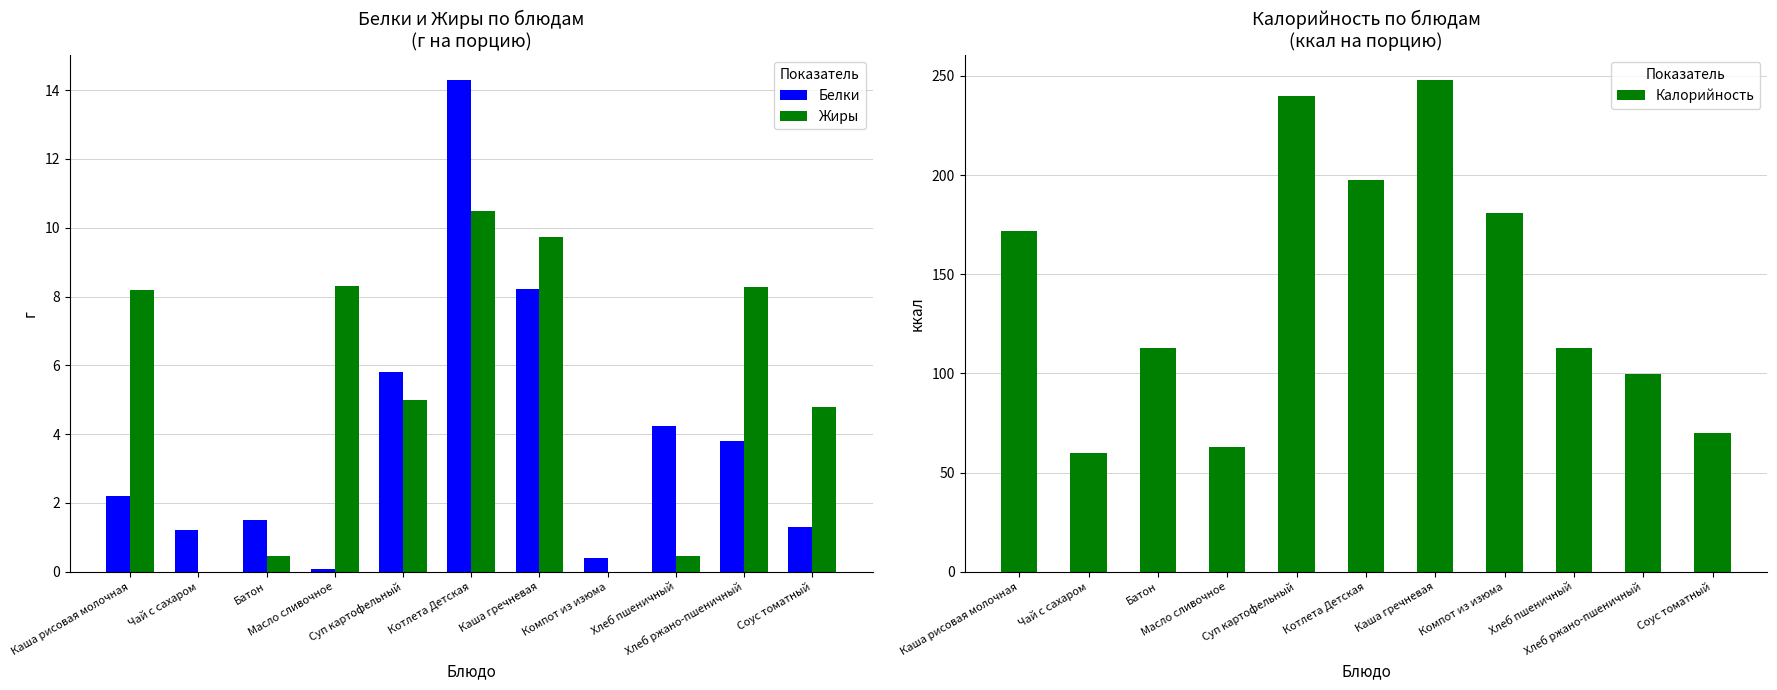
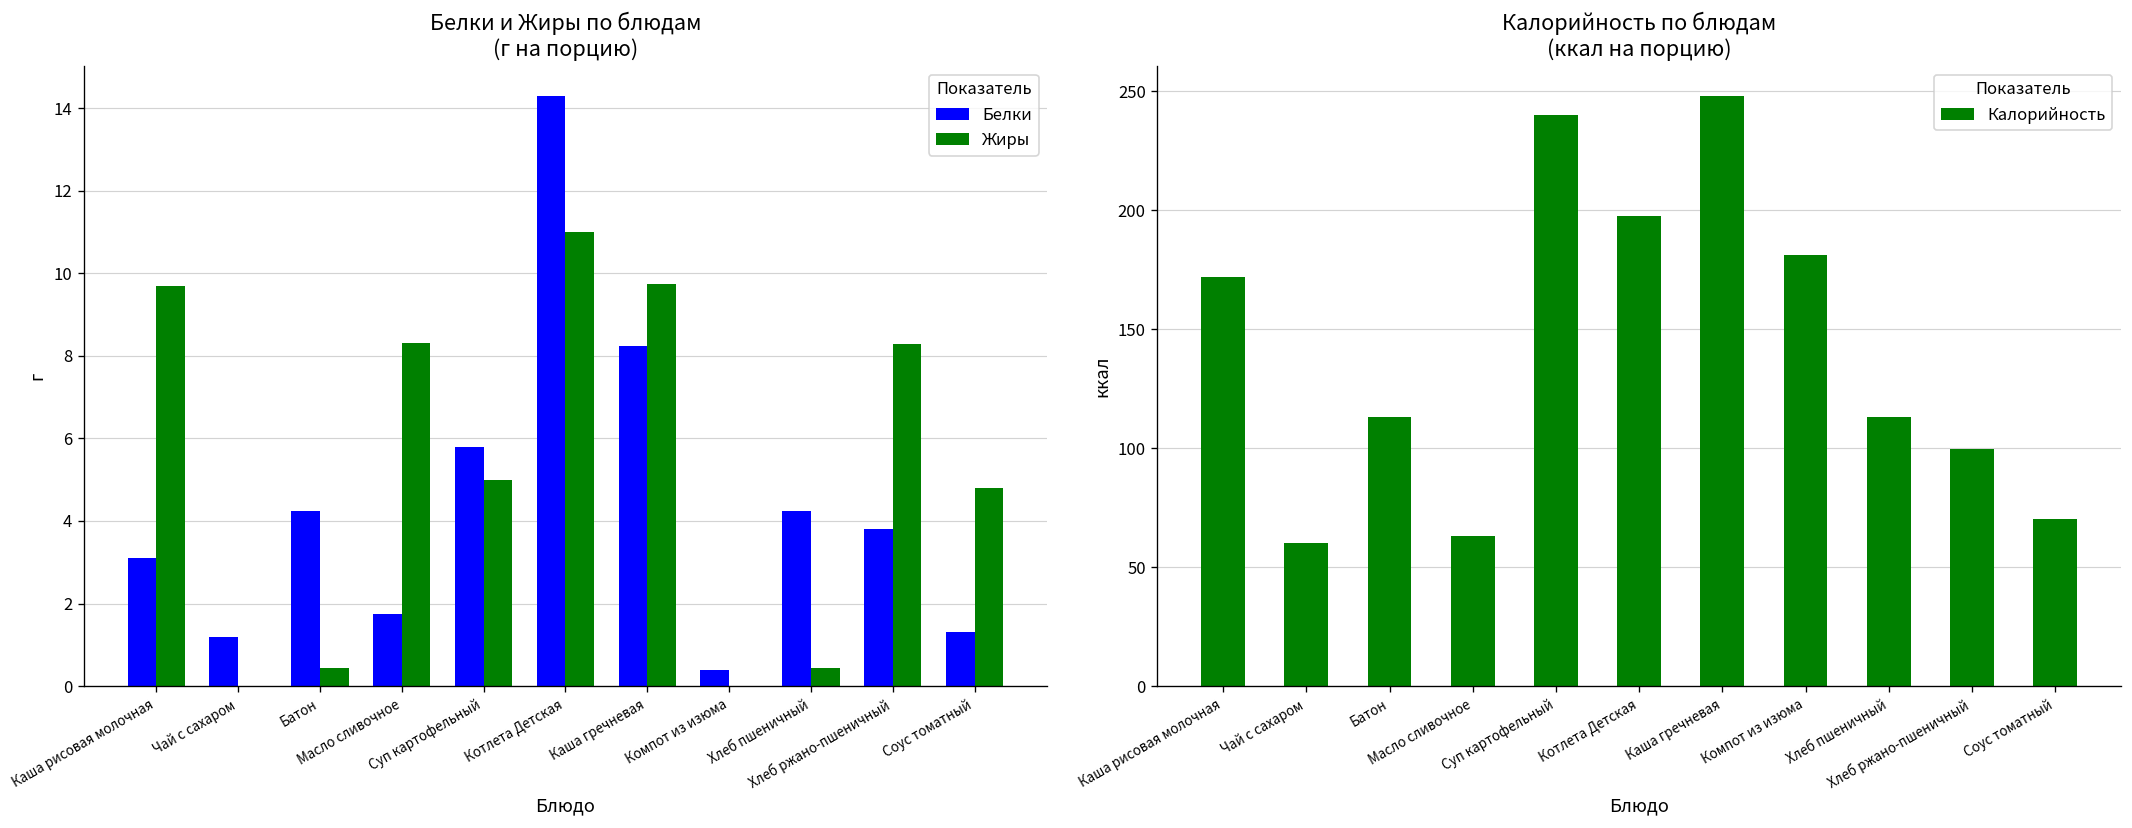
  {
    "Белки и Жиры по блюдам (г на порцию)": {
      "Белки": {
-       "Каша рисовая молочная": 2.2,
+       "Каша рисовая молочная": 3.1,
        "Чай с сахаром": 1.2,
-       "Батон": 1.5,
-       "Масло сливочное": 0.1,
+       "Батон": 4.3,
+       "Масло сливочное": 1.7,
        "Суп картофельный": 5.8,
        "Котлета Детская": 14.3,
        "Каша гречневая": 8.2,
        "Компот из изюма": 0.4,
        "Хлеб пшеничный": 4.3,
        "Хлеб ржано-пшеничный": 3.8,
        "Соус томатный": 1.3
      },
      "Жиры": {
-       "Каша рисовая молочная": 8.2,
+       "Каша рисовая молочная": 9.7,
        "Чай с сахаром": 0.0,
        "Батон": 0.5,
        "Масло сливочное": 8.3,
        "Суп картофельный": 5.0,
-       "Котлета Детская": 10.5,
+       "Котлета Детская": 11.0,
        "Каша гречневая": 9.7,
        "Компот из изюма": 0.0,
        "Хлеб пшеничный": 0.5,
        "Хлеб ржано-пшеничный": 8.3,
        "Соус томатный": 4.8
      }
    },
    "Калорийность по блюдам (ккал на порцию)": {
      "Каша рисовая молочная": 172,
      "Чай с сахаром": 60,
      "Батон": 113,
      "Масло сливочное": 63,
      "Суп картофельный": 240,
      "Котлета Детская": 198,
      "Каша гречневая": 248,
      "Компот из изюма": 181,
      "Хлеб пшеничный": 113,
      "Хлеб ржано-пшеничный": 100,
      "Соус томатный": 70
    }
  }
